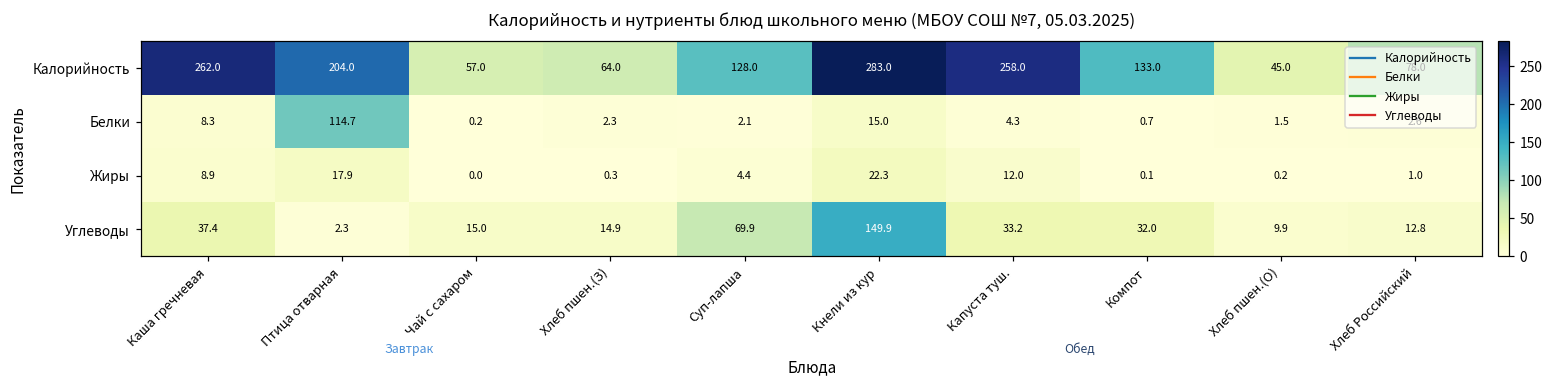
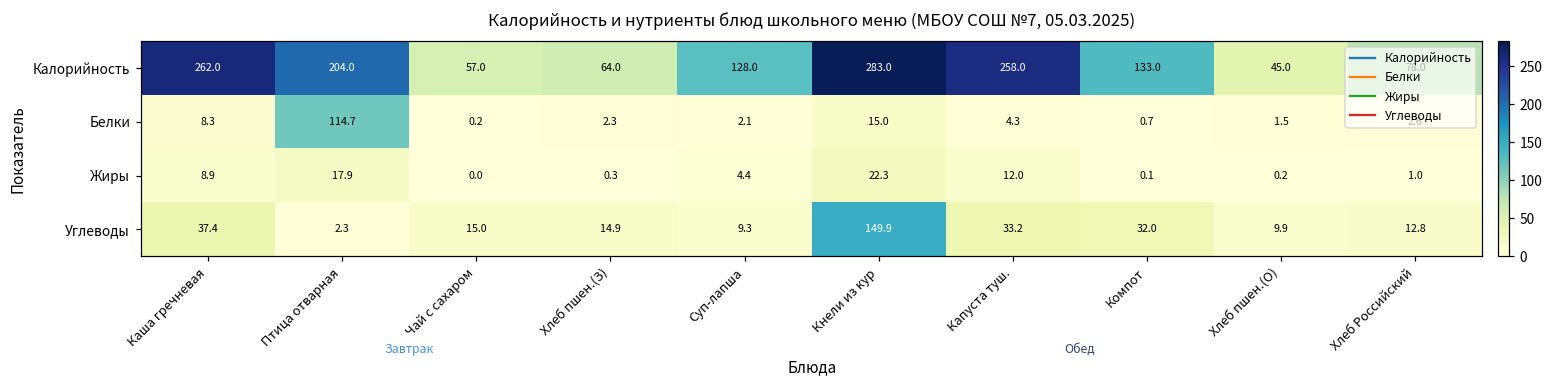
  {
    "Калорийность": {
      "Каша гречневая": 262.0,
      "Птица отварная": 204.0,
      "Чай с сахаром": 57.0,
      "Хлеб пшен.(З)": 64.0,
      "Суп-лапша": 128.0,
      "Кнели из кур": 283.0,
      "Капуста туш.": 258.0,
      "Компот": 133.0,
      "Хлеб пшен.(О)": 45.0
    },
    "Белки": {
      "Каша гречневая": 8.3,
      "Птица отварная": 114.7,
      "Чай с сахаром": 0.2,
      "Хлеб пшен.(З)": 2.3,
      "Суп-лапша": 2.1,
      "Кнели из кур": 15.0,
      "Капуста туш.": 4.3,
      "Компот": 0.7,
      "Хлеб пшен.(О)": 1.5
    },
    "Жиры": {
      "Каша гречневая": 8.9,
      "Птица отварная": 17.9,
      "Чай с сахаром": 0.0,
      "Хлеб пшен.(З)": 0.3,
      "Суп-лапша": 4.4,
      "Кнели из кур": 22.3,
      "Капуста туш.": 12.0,
      "Компот": 0.1,
      "Хлеб пшен.(О)": 0.2,
      "Хлеб Российский": 1.0
    },
    "Углеводы": {
      "Каша гречневая": 37.4,
      "Птица отварная": 2.3,
      "Чай с сахаром": 15.0,
      "Хлеб пшен.(З)": 14.9,
-     "Суп-лапша": 69.9,
+     "Суп-лапша": 9.3,
      "Кнели из кур": 149.9,
      "Капуста туш.": 33.2,
      "Компот": 32.0,
      "Хлеб пшен.(О)": 9.9,
      "Хлеб Российский": 12.8
    }
  }
